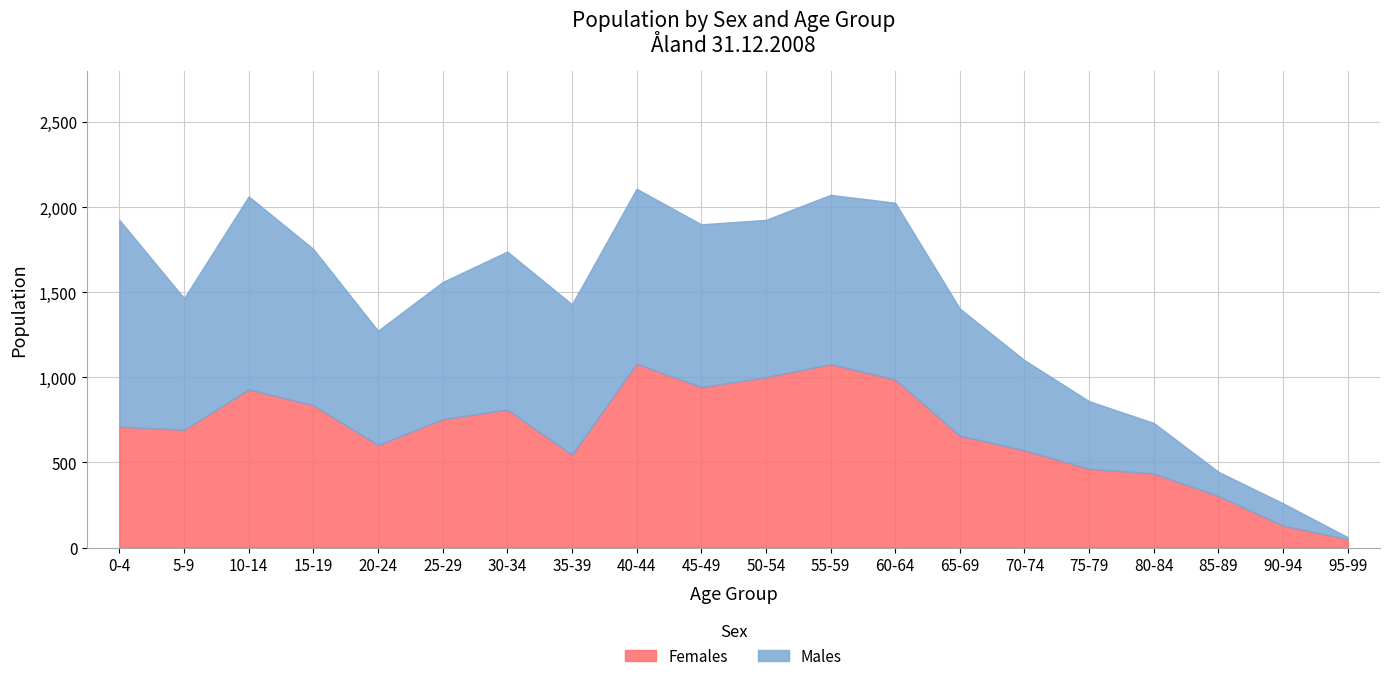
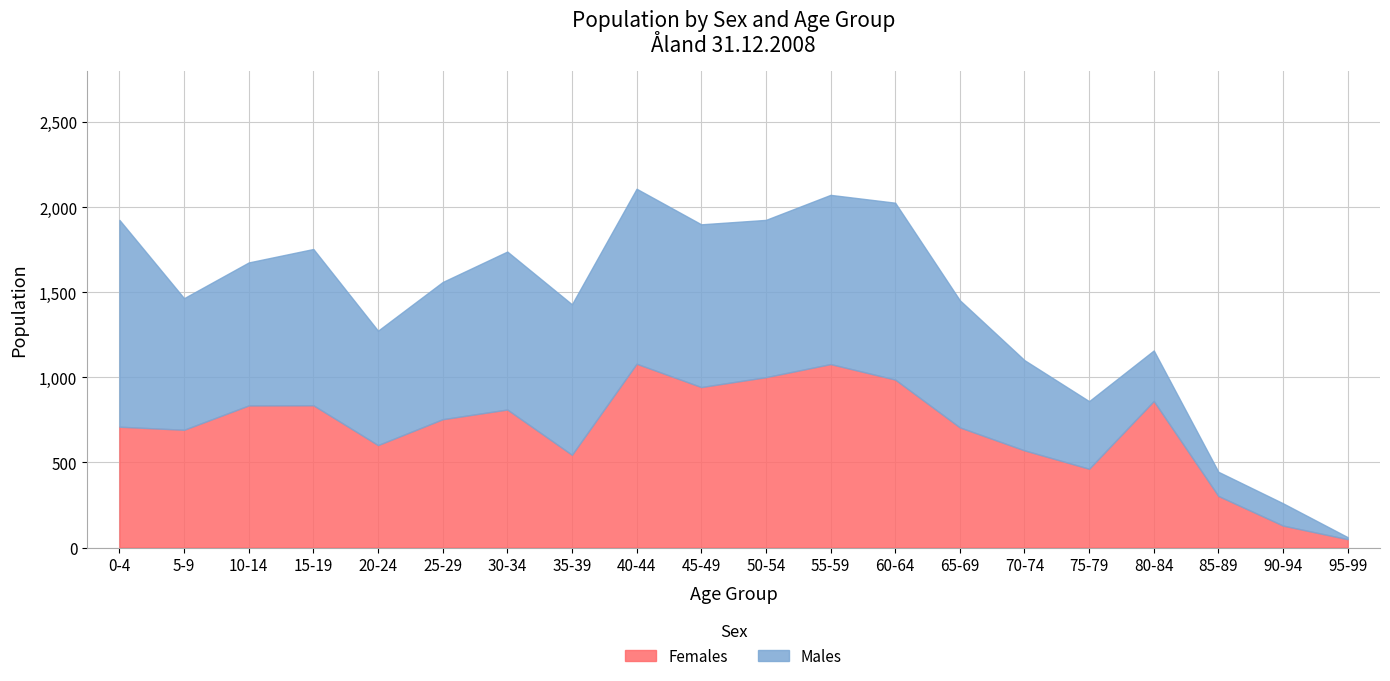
  {
    "Females": {
      "0-4": "710",
      "5-9": "690",
-     "10-14": "930",
+     "10-14": "840",
      "15-19": "840",
      "20-24": "600",
      "25-29": "750",
      "30-34": "810",
      "35-39": "550",
      "40-44": "1,080",
      "45-49": "940",
      "50-54": "1,000",
      "55-59": "1,080",
      "60-64": "990",
-     "65-69": "660",
+     "65-69": "710",
      "70-74": "570",
      "75-79": "460",
-     "80-84": "440",
+     "80-84": "860",
      "85-89": "300",
      "90-94": "130"
    },
    "Males": {
      "0-4": "1,220",
      "5-9": "770",
-     "10-14": "1,130",
+     "10-14": "840",
      "15-19": "920",
      "20-24": "670",
      "25-29": "810",
      "30-34": "930",
      "35-39": "880",
      "40-44": "1,030",
      "45-49": "960",
      "50-54": "920",
      "55-59": "990",
      "60-64": "1,040",
      "65-69": "750",
      "70-74": "530",
      "75-79": "400",
      "80-84": "300",
      "85-89": "140",
      "90-94": "130"
    }
  }
